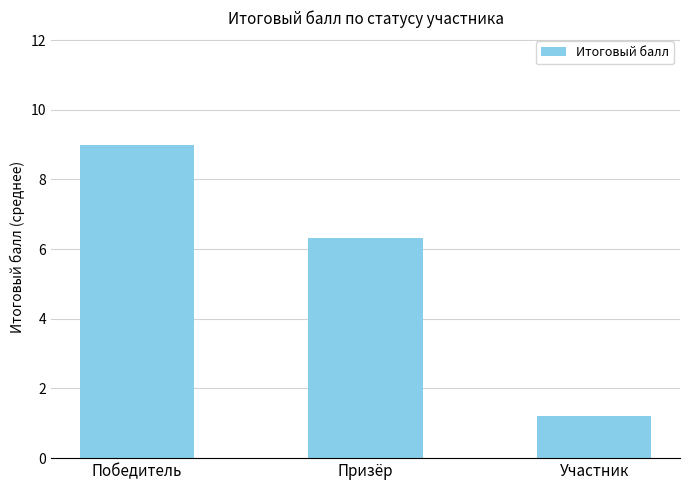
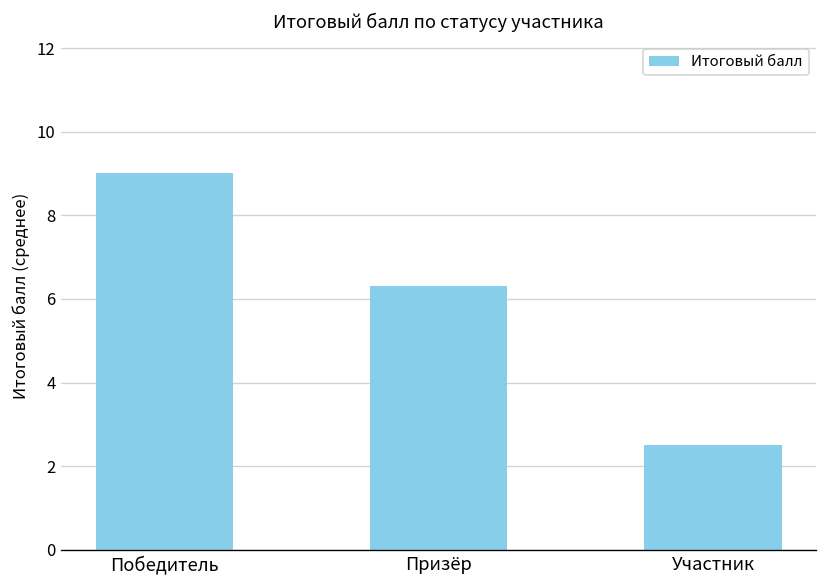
  {
    "Победитель": 9.0,
    "Призёр": 6.3,
-   "Участник": 1.2
+   "Участник": 2.5
  }
